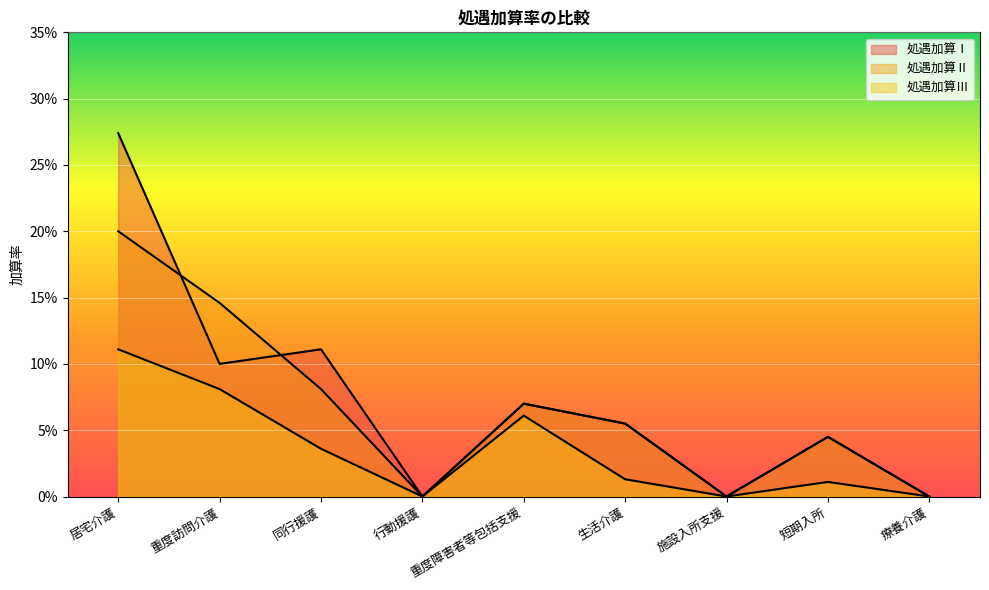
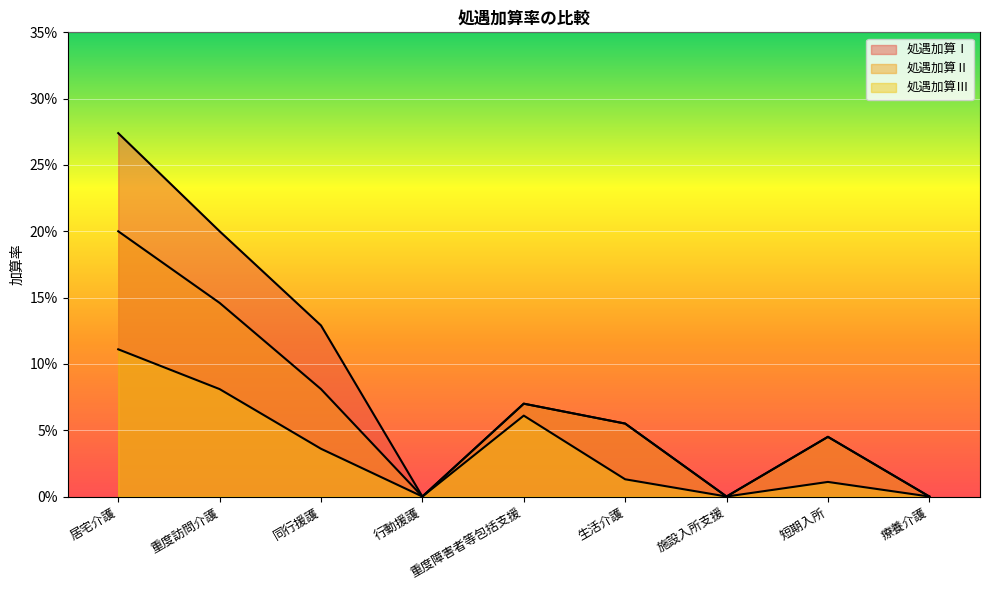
  {
    "処遇加算Ⅰ": {
      "居宅介護": "27.4%",
-     "重度訪問介護": "10.0%",
-     "同行援護": "11.1%"
+     "重度訪問介護": "20.0%",
+     "同行援護": "12.9%"
    }
  }
